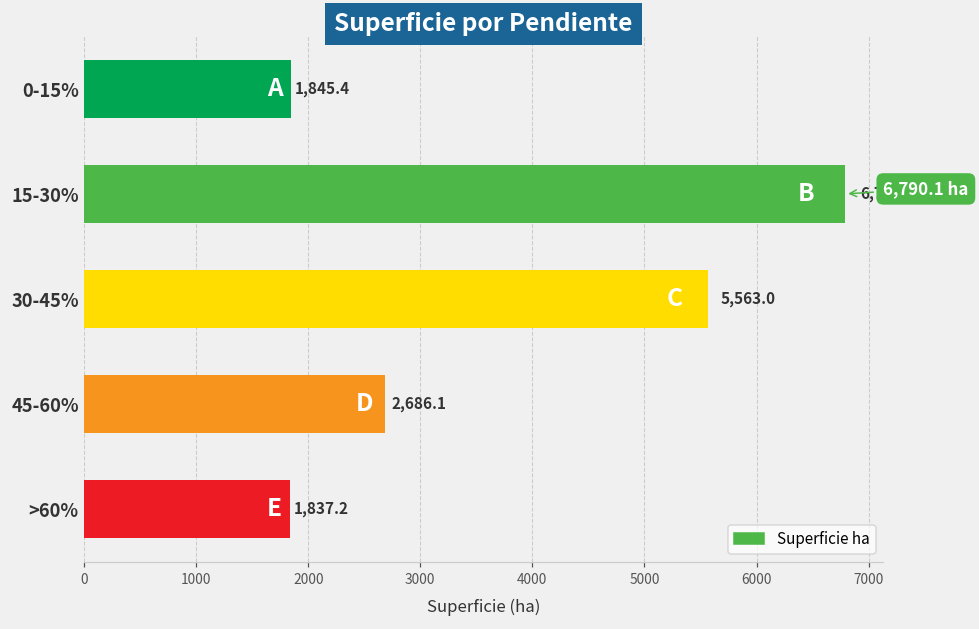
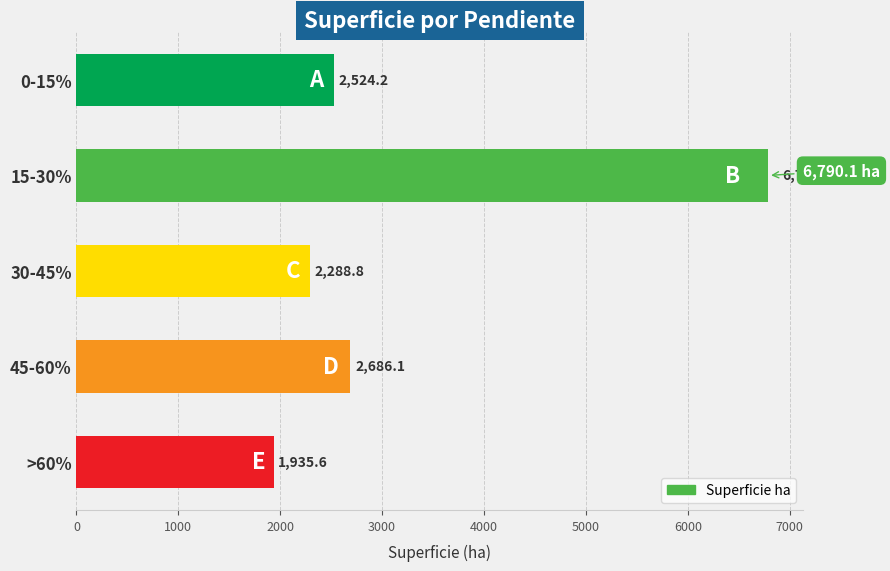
  {
-   "0-15%": "1,845.4",
-   "30-45%": "5,563.0",
+   "0-15%": "2,524.2",
+   "30-45%": "2,288.8",
    "45-60%": "2,686.1",
-   ">60%": "1,837.2"
+   ">60%": "1,935.6"
  }
